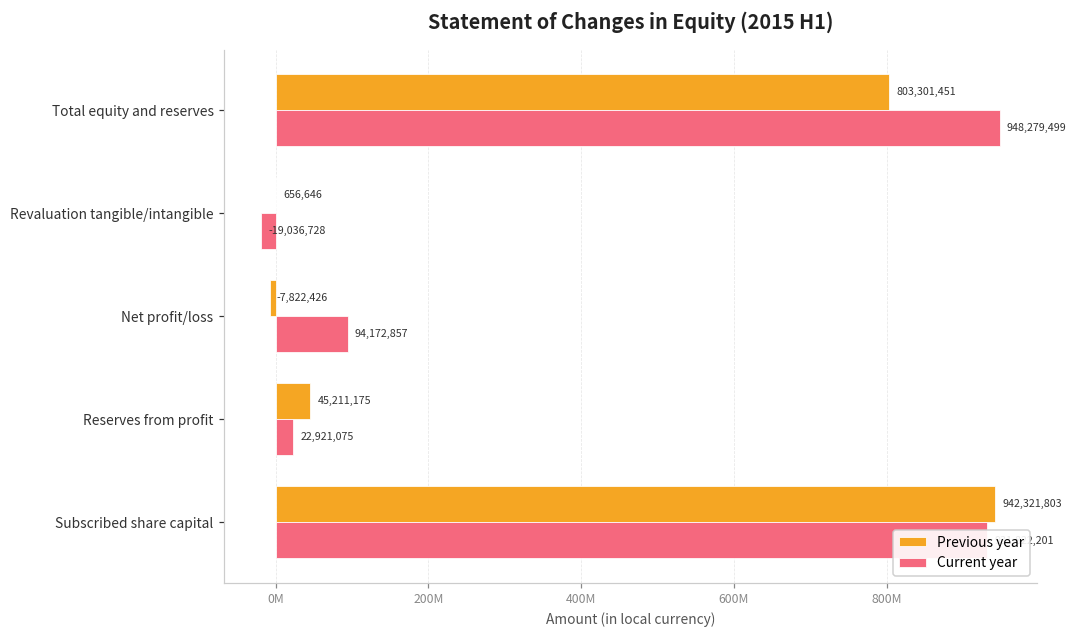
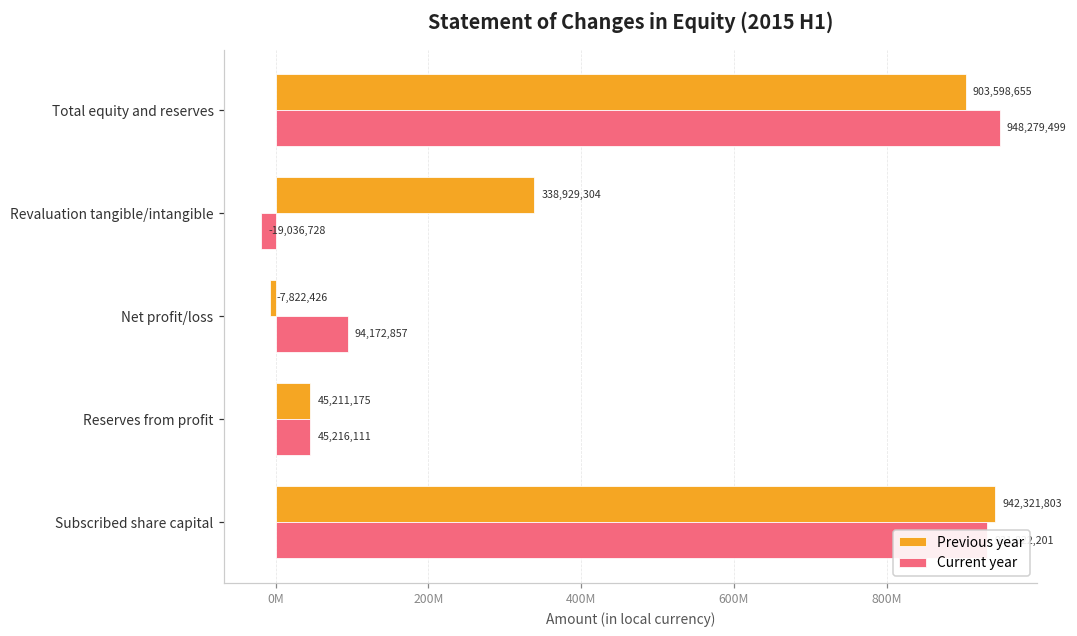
  {
    "Previous year": {
-     "Total equity and reserves": "803,301,451",
-     "Revaluation tangible/intangible": "656,646",
+     "Total equity and reserves": "903,598,655",
+     "Revaluation tangible/intangible": "338,929,304",
      "Net profit/loss": "-7,822,426",
      "Reserves from profit": "45,211,175",
      "Subscribed share capital": "942,321,803"
    },
    "Current year": {
      "Total equity and reserves": "948,279,499",
      "Revaluation tangible/intangible": "-19,036,728",
      "Net profit/loss": "94,172,857",
-     "Reserves from profit": "22,921,075"
+     "Reserves from profit": "45,216,111"
    }
  }
